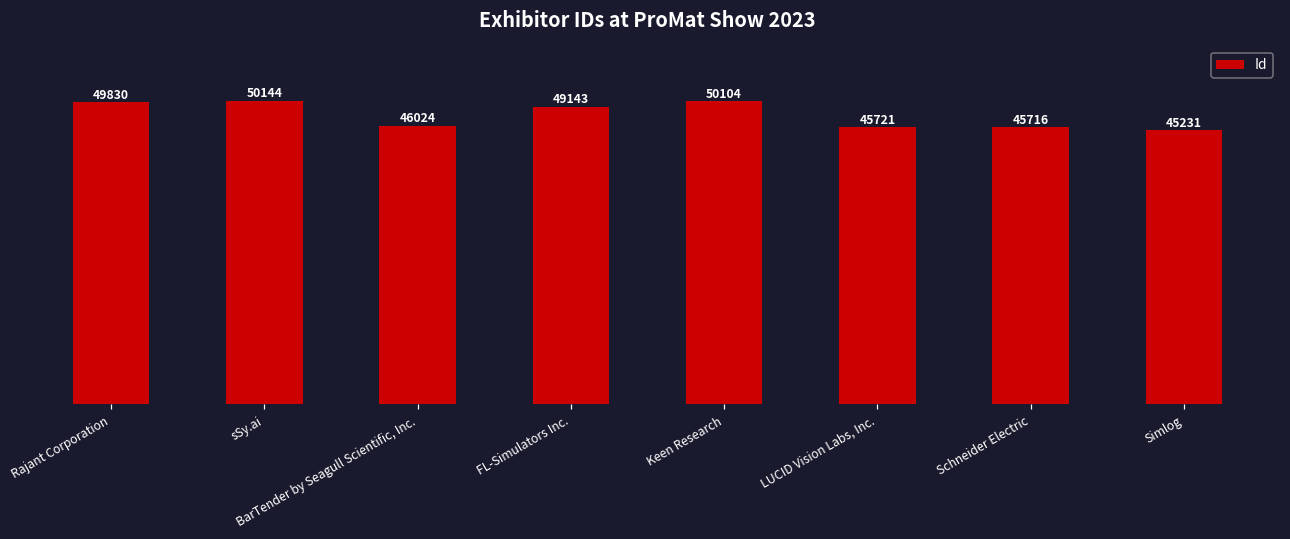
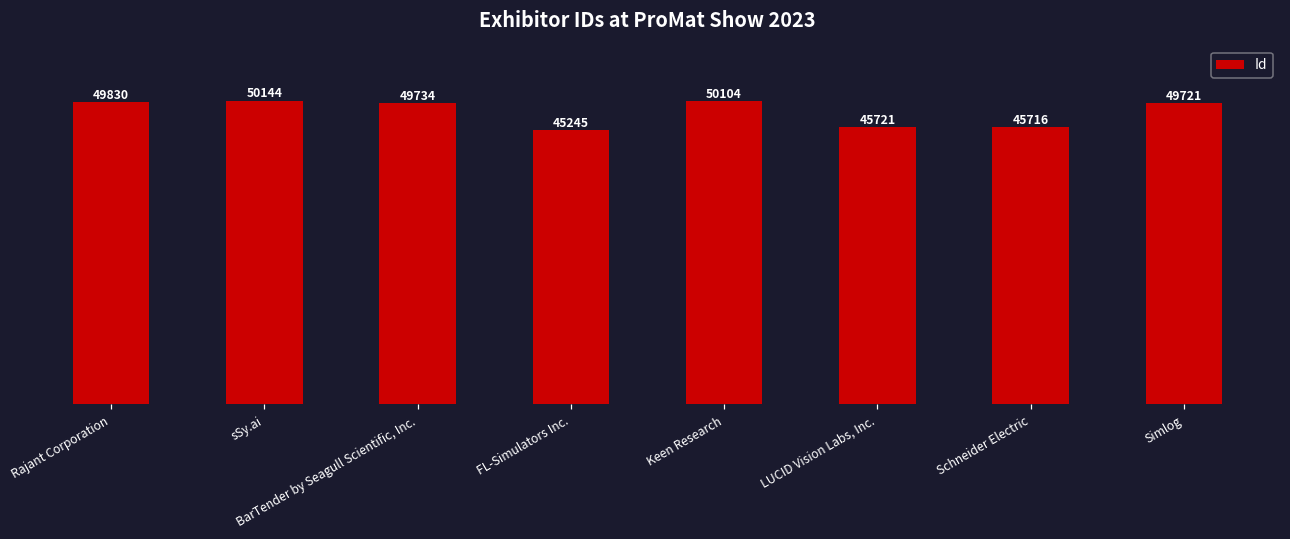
  {
    "Rajant Corporation": 49830,
    "sSy.ai": 50144,
-   "BarTender by Seagull Scientific, Inc.": 46024,
-   "FL-Simulators Inc.": 49143,
+   "BarTender by Seagull Scientific, Inc.": 49734,
+   "FL-Simulators Inc.": 45245,
    "Keen Research": 50104,
    "LUCID Vision Labs, Inc.": 45721,
    "Schneider Electric": 45716,
-   "Simlog": 45231
+   "Simlog": 49721
  }
